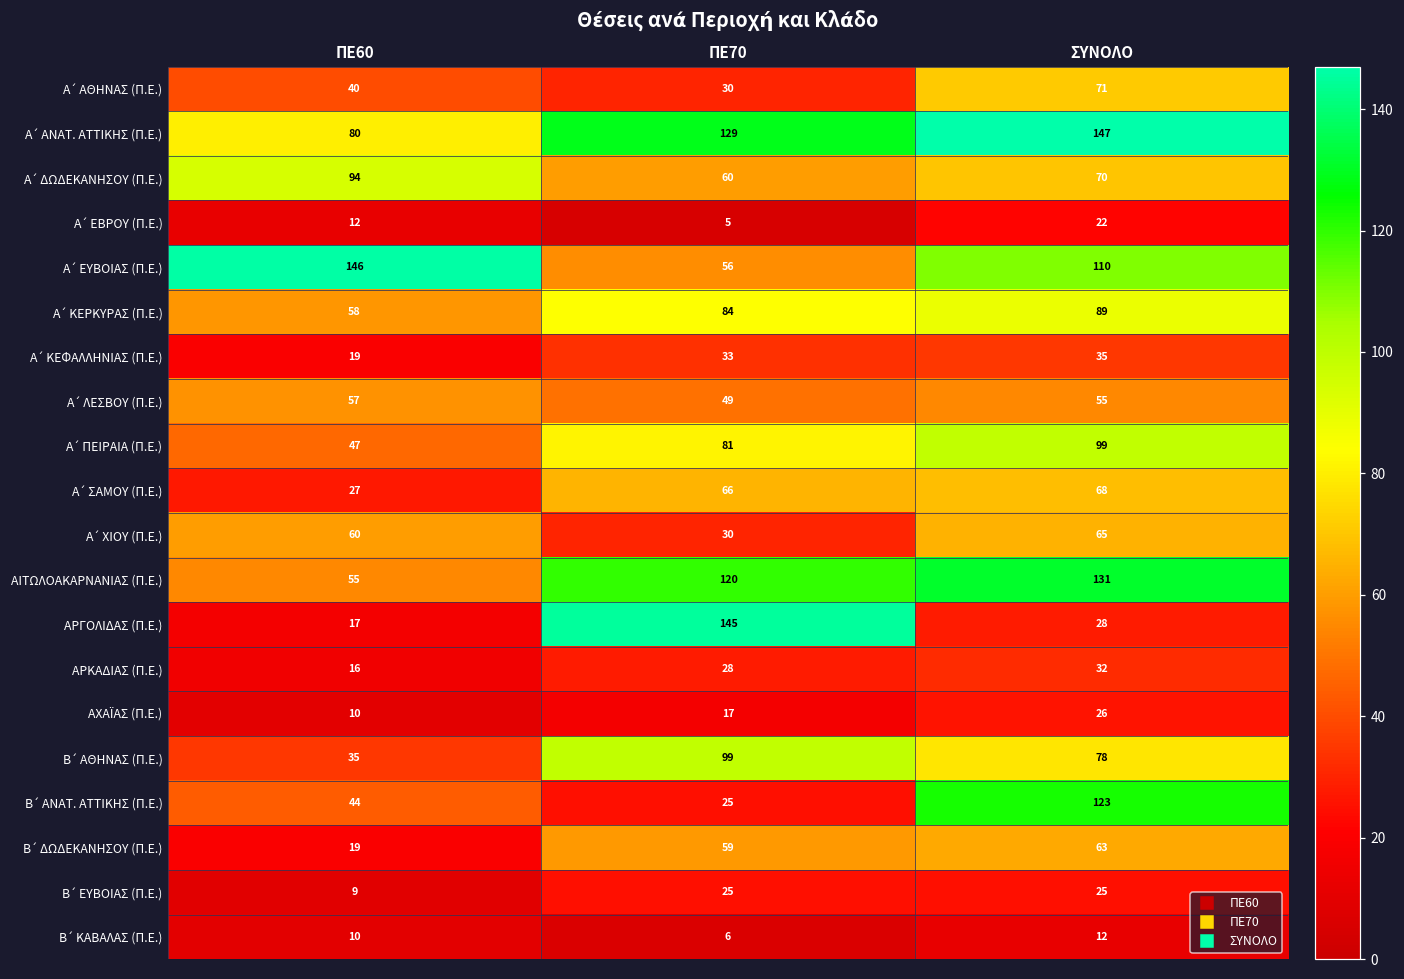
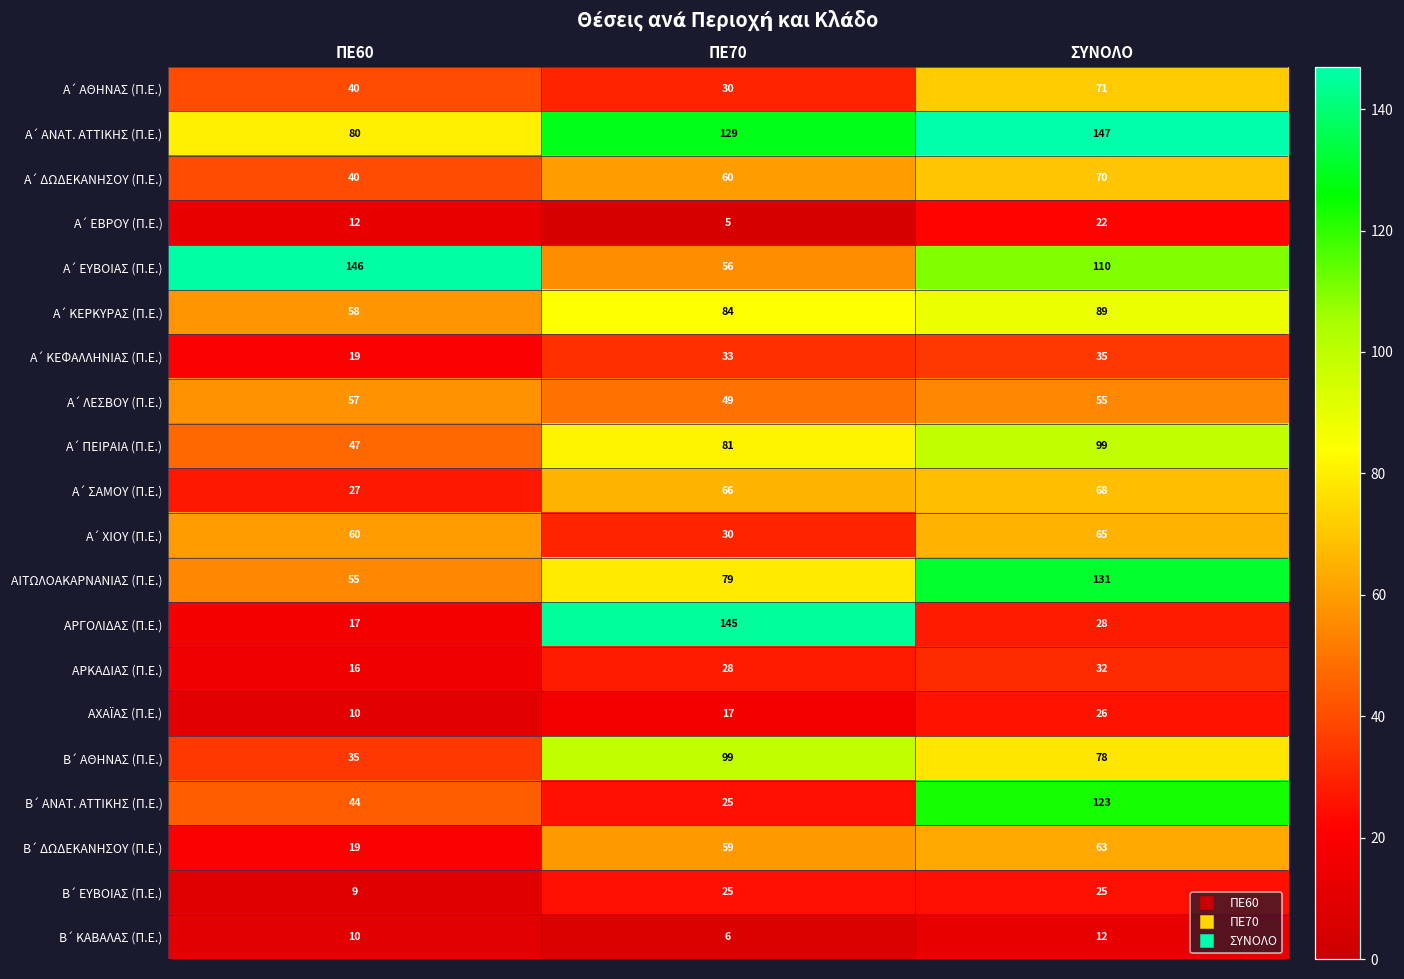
  {
    "Α΄ ΑΘΗΝΑΣ (Π.Ε.)": {
      "ΠΕ60": 40,
      "ΠΕ70": 30,
      "ΣΥΝΟΛΟ": 71
    },
    "Α΄ ΑΝΑΤ. ΑΤΤΙΚΗΣ (Π.Ε.)": {
      "ΠΕ60": 80,
      "ΠΕ70": 129,
      "ΣΥΝΟΛΟ": 147
    },
    "Α΄ ΔΩΔΕΚΑΝΗΣΟΥ (Π.Ε.)": {
-     "ΠΕ60": 94,
+     "ΠΕ60": 40,
      "ΠΕ70": 60,
      "ΣΥΝΟΛΟ": 70
    },
    "Α΄ ΕΒΡΟΥ (Π.Ε.)": {
      "ΠΕ60": 12,
      "ΠΕ70": 5,
      "ΣΥΝΟΛΟ": 22
    },
    "Α΄ ΕΥΒΟΙΑΣ (Π.Ε.)": {
      "ΠΕ60": 146,
      "ΠΕ70": 56,
      "ΣΥΝΟΛΟ": 110
    },
    "Α΄ ΚΕΡΚΥΡΑΣ (Π.Ε.)": {
      "ΠΕ60": 58,
      "ΠΕ70": 84,
      "ΣΥΝΟΛΟ": 89
    },
    "Α΄ ΚΕΦΑΛΛΗΝΙΑΣ (Π.Ε.)": {
      "ΠΕ60": 19,
      "ΠΕ70": 33,
      "ΣΥΝΟΛΟ": 35
    },
    "Α΄ ΛΕΣΒΟΥ (Π.Ε.)": {
      "ΠΕ60": 57,
      "ΠΕ70": 49,
      "ΣΥΝΟΛΟ": 55
    },
    "Α΄ ΠΕΙΡΑΙΑ (Π.Ε.)": {
      "ΠΕ60": 47,
      "ΠΕ70": 81,
      "ΣΥΝΟΛΟ": 99
    },
    "Α΄ ΣΑΜΟΥ (Π.Ε.)": {
      "ΠΕ60": 27,
      "ΠΕ70": 66,
      "ΣΥΝΟΛΟ": 68
    },
    "Α΄ ΧΙΟΥ (Π.Ε.)": {
      "ΠΕ60": 60,
      "ΠΕ70": 30,
      "ΣΥΝΟΛΟ": 65
    },
    "ΑΙΤΩΛΟΑΚΑΡΝΑΝΙΑΣ (Π.Ε.)": {
      "ΠΕ60": 55,
-     "ΠΕ70": 120,
+     "ΠΕ70": 79,
      "ΣΥΝΟΛΟ": 131
    },
    "ΑΡΓΟΛΙΔΑΣ (Π.Ε.)": {
      "ΠΕ60": 17,
      "ΠΕ70": 145,
      "ΣΥΝΟΛΟ": 28
    },
    "ΑΡΚΑΔΙΑΣ (Π.Ε.)": {
      "ΠΕ60": 16,
      "ΠΕ70": 28,
      "ΣΥΝΟΛΟ": 32
    },
    "ΑΧΑΪΑΣ (Π.Ε.)": {
      "ΠΕ60": 10,
      "ΠΕ70": 17,
      "ΣΥΝΟΛΟ": 26
    },
    "Β΄ ΑΘΗΝΑΣ (Π.Ε.)": {
      "ΠΕ60": 35,
      "ΠΕ70": 99,
      "ΣΥΝΟΛΟ": 78
    },
    "Β΄ ΑΝΑΤ. ΑΤΤΙΚΗΣ (Π.Ε.)": {
      "ΠΕ60": 44,
      "ΠΕ70": 25,
      "ΣΥΝΟΛΟ": 123
    },
    "Β΄ ΔΩΔΕΚΑΝΗΣΟΥ (Π.Ε.)": {
      "ΠΕ60": 19,
      "ΠΕ70": 59,
      "ΣΥΝΟΛΟ": 63
    },
    "Β΄ ΕΥΒΟΙΑΣ (Π.Ε.)": {
      "ΠΕ60": 9,
      "ΠΕ70": 25,
      "ΣΥΝΟΛΟ": 25
    },
    "Β΄ ΚΑΒΑΛΑΣ (Π.Ε.)": {
      "ΠΕ60": 10,
      "ΠΕ70": 6,
      "ΣΥΝΟΛΟ": 12
    }
  }
